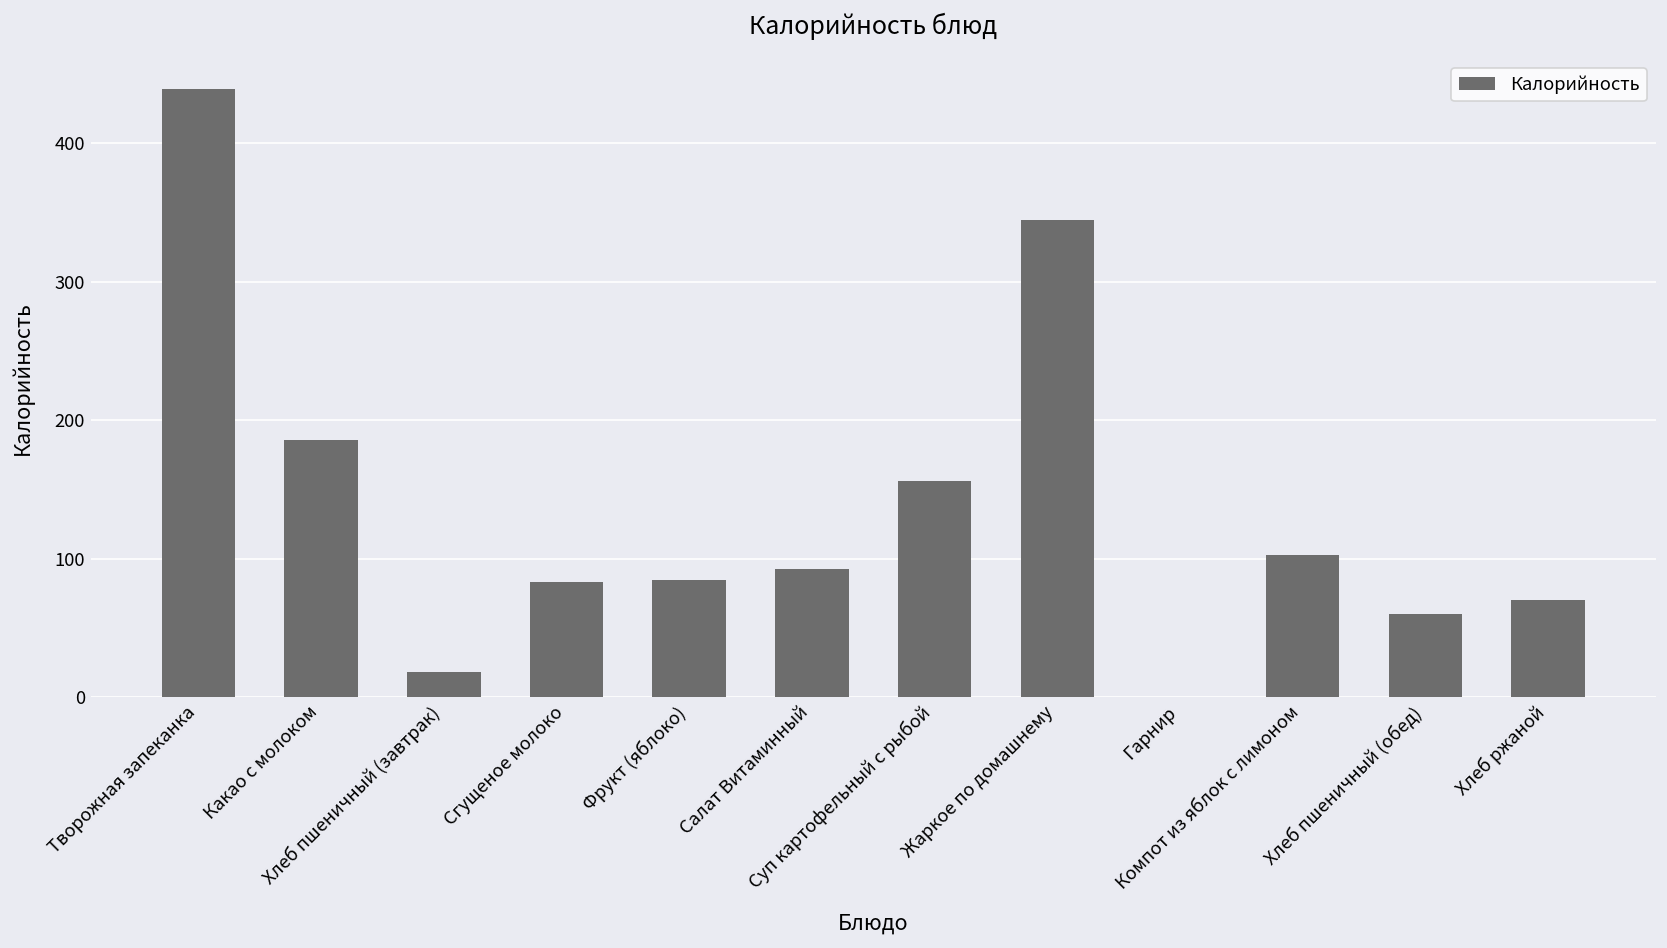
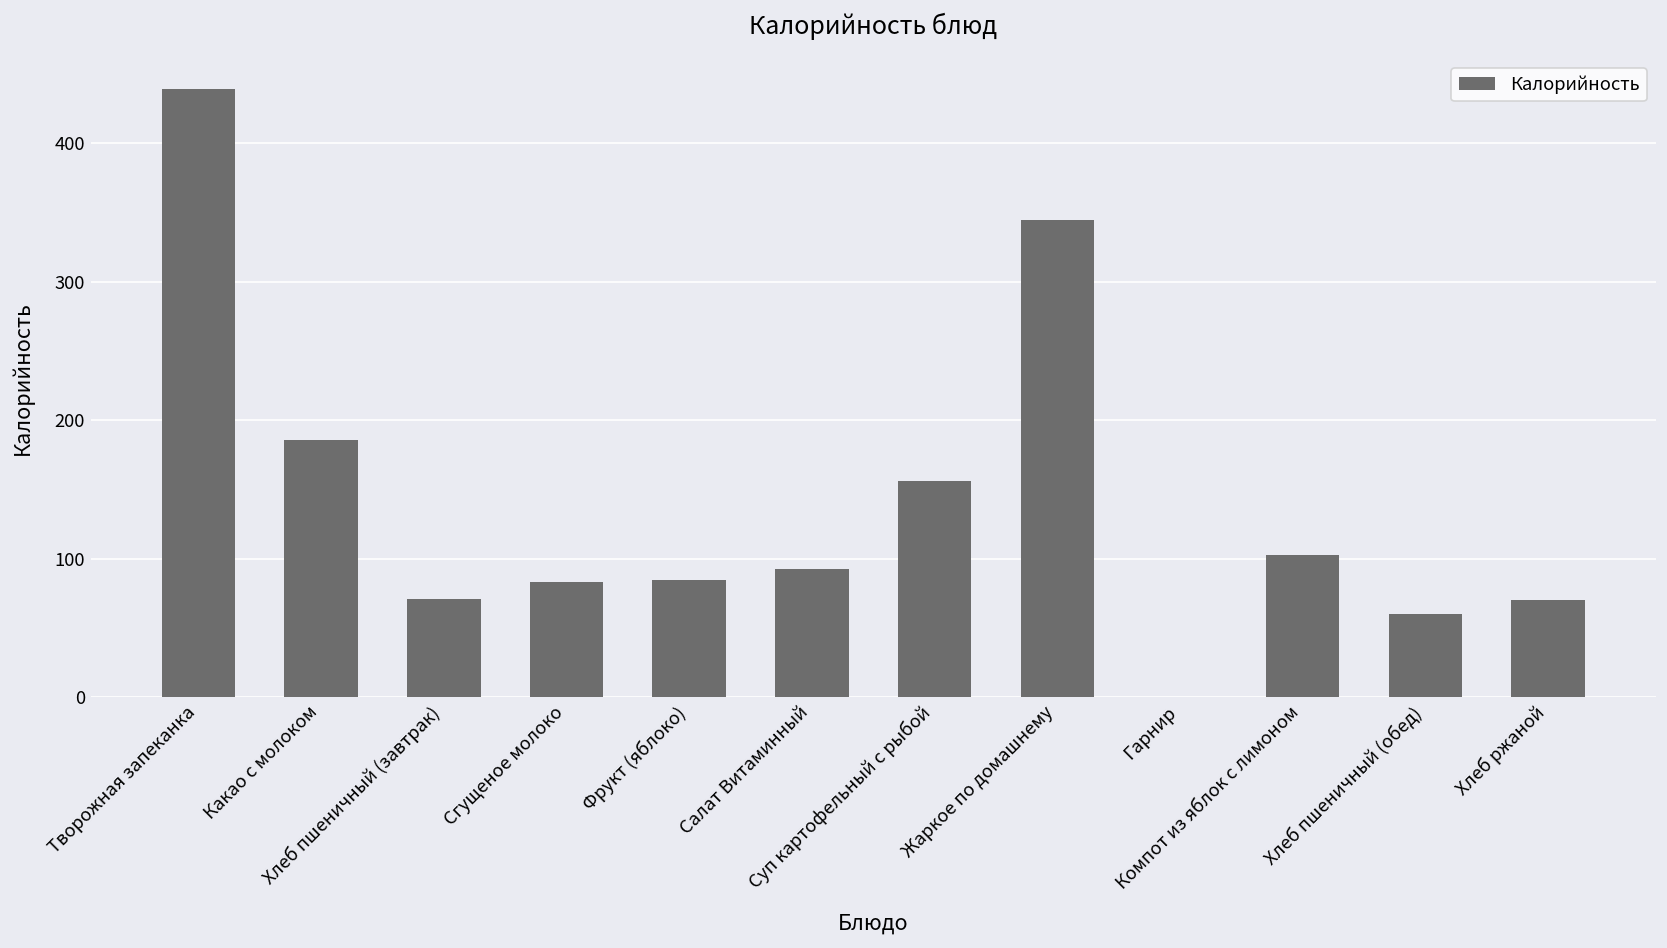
  {
    "Творожная запеканка": 439,
    "Какао с молоком": 186,
-   "Хлеб пшеничный (завтрак)": 18,
+   "Хлеб пшеничный (завтрак)": 71,
    "Сгущеное молоко": 83,
    "Фрукт (яблоко)": 85,
    "Салат Витаминный": 93,
    "Суп картофельный с рыбой": 156,
    "Жаркое по домашнему": 345,
    "Гарнир": 0,
    "Компот из яблок с лимоном": 103,
    "Хлеб пшеничный (обед)": 60,
    "Хлеб ржаной": 70
  }
